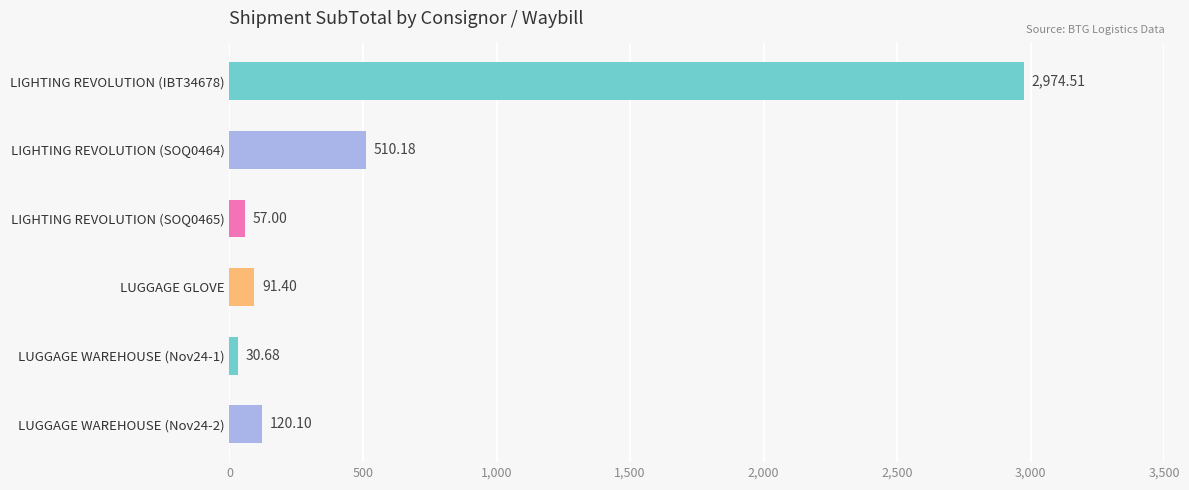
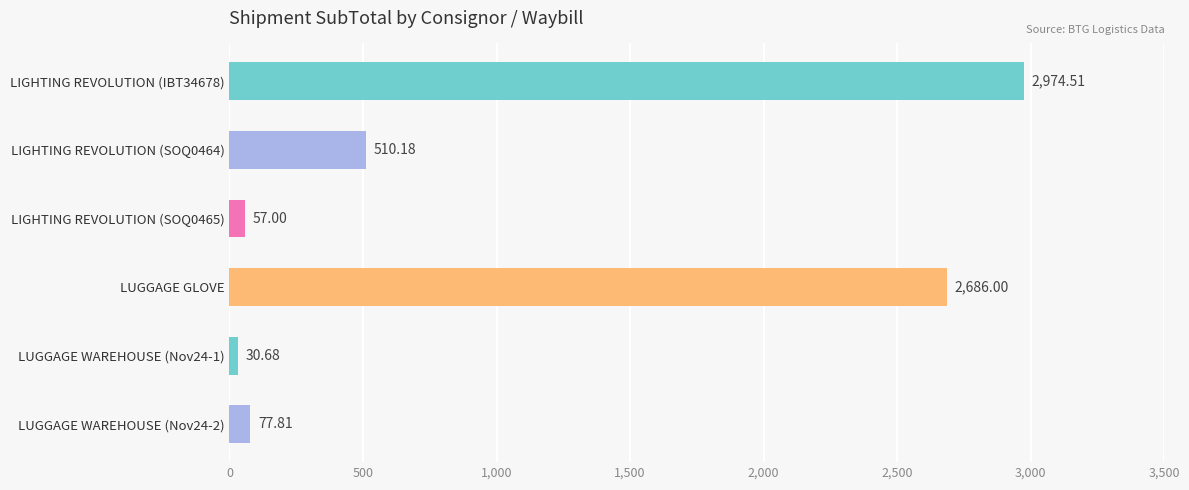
  {
    "LIGHTING REVOLUTION (IBT34678)": "2,974.51",
    "LIGHTING REVOLUTION (SOQ0464)": "510.18",
    "LIGHTING REVOLUTION (SOQ0465)": "57.00",
-   "LUGGAGE GLOVE": "91.40",
+   "LUGGAGE GLOVE": "2,686.00",
    "LUGGAGE WAREHOUSE (Nov24-1)": "30.68",
-   "LUGGAGE WAREHOUSE (Nov24-2)": "120.10"
+   "LUGGAGE WAREHOUSE (Nov24-2)": "77.81"
  }
